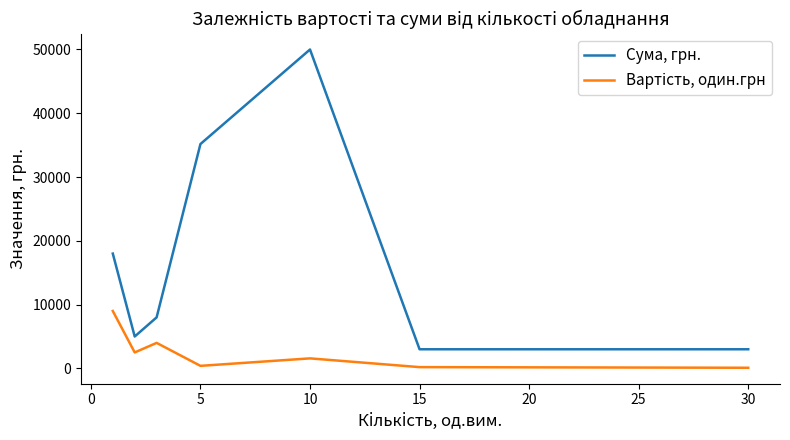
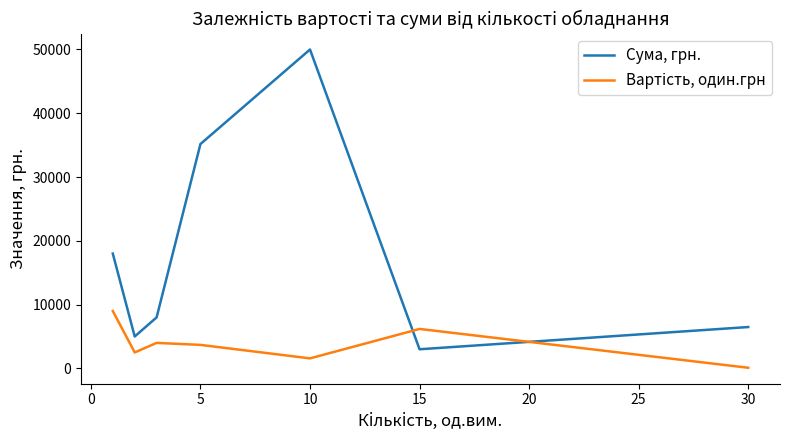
  {
    "Сума, грн.": {
      "5": 35000,
      "10": 50000,
      "15": 3000,
-     "30": 3000
+     "30": 6000
    },
    "Вартість, один.грн": {
-     "5": 0,
+     "5": 4000,
      "10": 2000,
-     "15": 0,
+     "15": 6000,
      "30": 0
    }
  }
